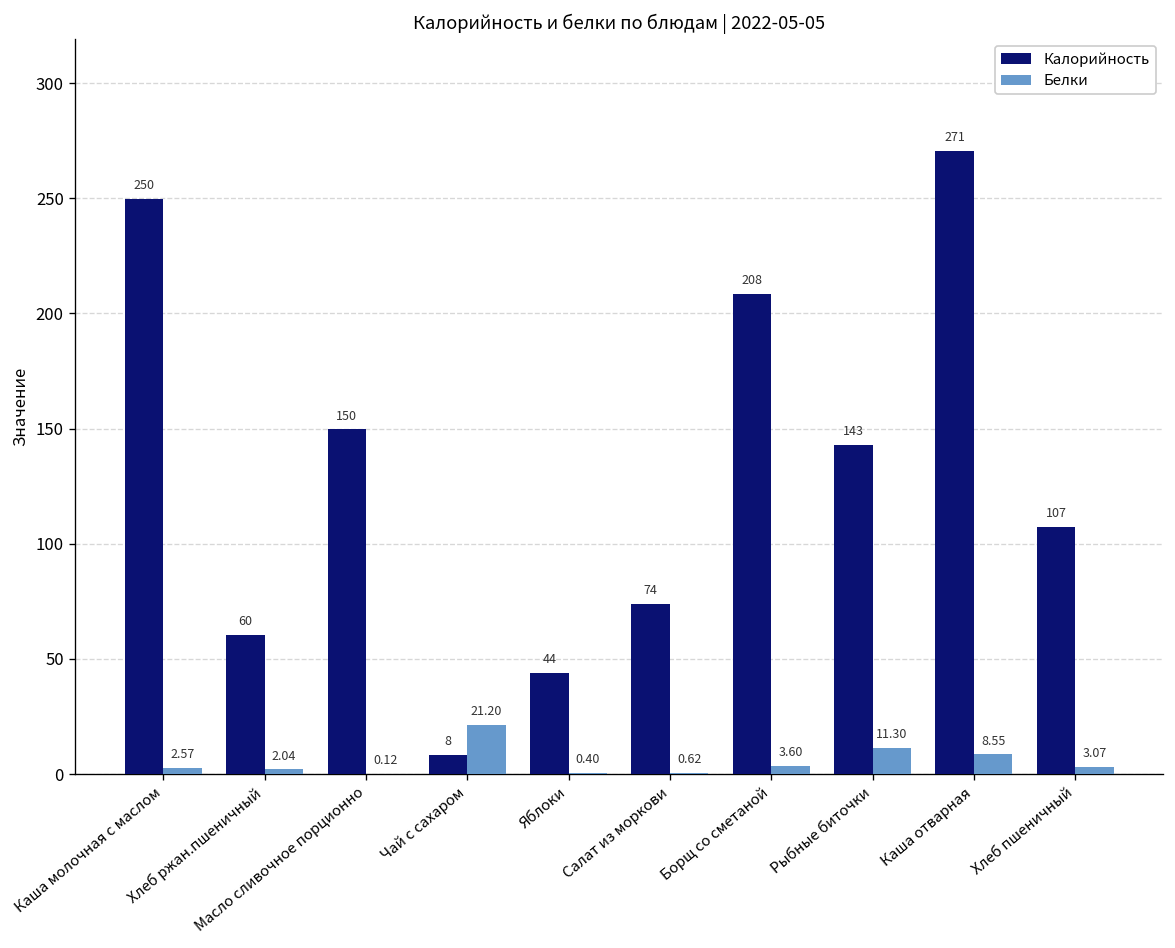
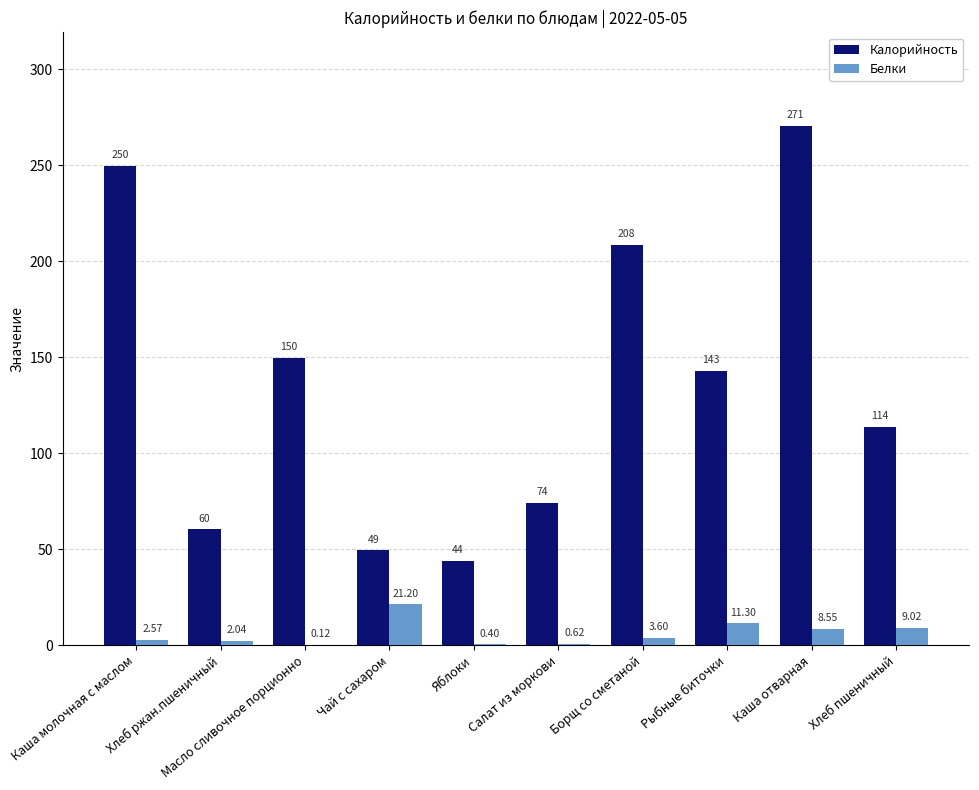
  {
    "Калорийность": {
      "Каша молочная с маслом": 250,
      "Хлеб ржан.пшеничный": 60,
      "Масло сливочное порционно": 150,
-     "Чай с сахаром": 8,
+     "Чай с сахаром": 49,
      "Яблоки": 44,
      "Салат из моркови": 74,
      "Борщ со сметаной": 208,
      "Рыбные биточки": 143,
      "Каша отварная": 271,
-     "Хлеб пшеничный": 107
+     "Хлеб пшеничный": 114
    },
    "Белки": {
      "Каша молочная с маслом": 2.57,
      "Хлеб ржан.пшеничный": 2.04,
      "Масло сливочное порционно": 0.12,
      "Чай с сахаром": 21.20,
      "Яблоки": 0.40,
      "Салат из моркови": 0.62,
      "Борщ со сметаной": 3.60,
      "Рыбные биточки": 11.30,
      "Каша отварная": 8.55,
-     "Хлеб пшеничный": 3.07
+     "Хлеб пшеничный": 9.02
    }
  }
